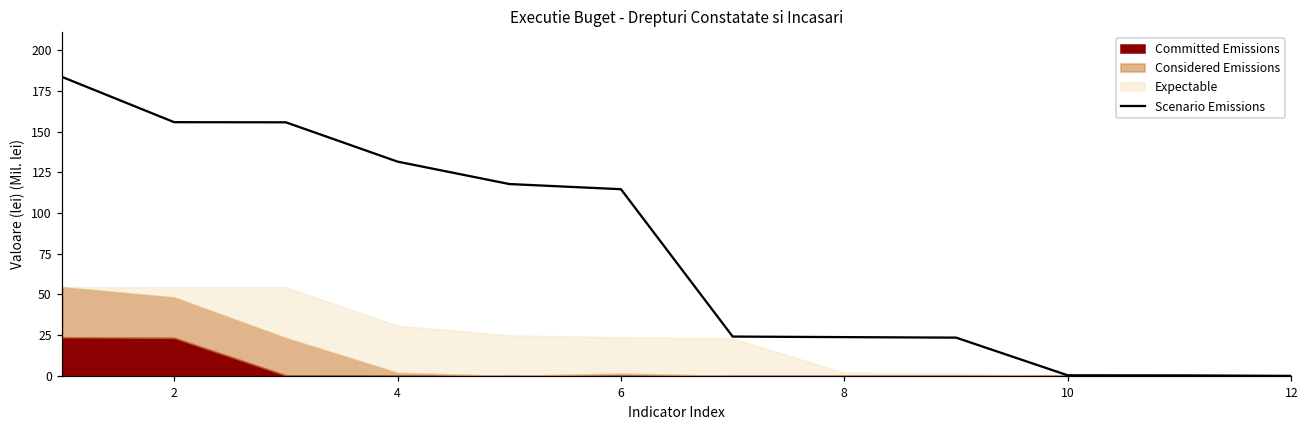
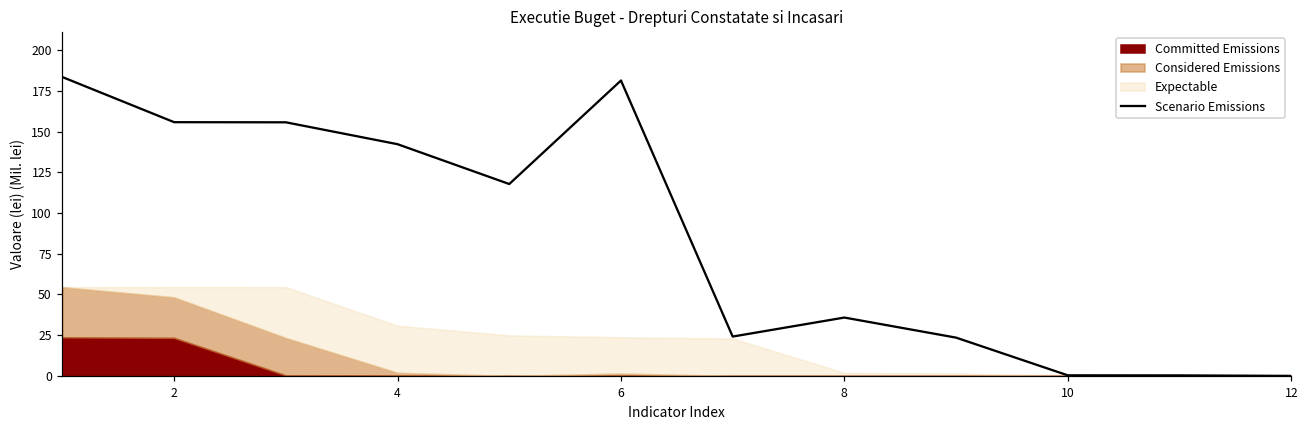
  {
    "Scenario Emissions": {
      "2": 156,
-     "4": 132,
-     "6": 115,
-     "8": 24
+     "4": 142,
+     "6": 181,
+     "8": 36
    },
    "Committed Emissions": {
      "2": 23,
      "4": 0
    },
    "Considered Emissions": {
      "2": 25,
      "4": 2
    },
    "Expectable": {
      "2": 6,
      "4": 29,
      "6": 22,
      "8": 2
    }
  }
